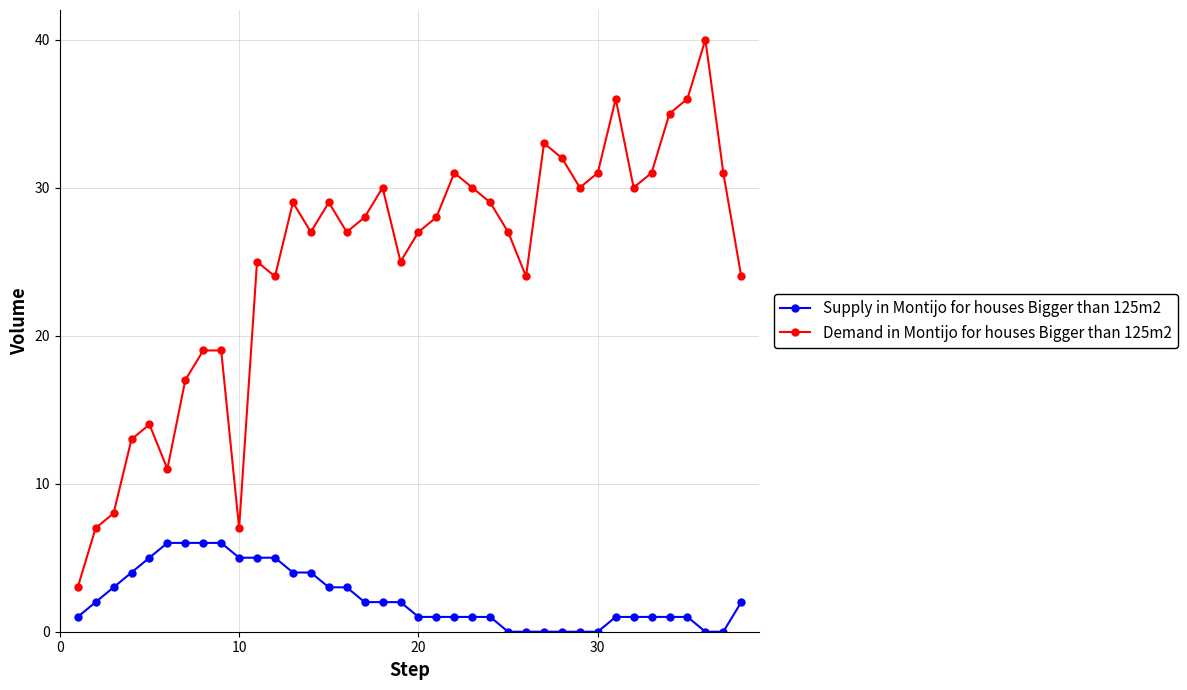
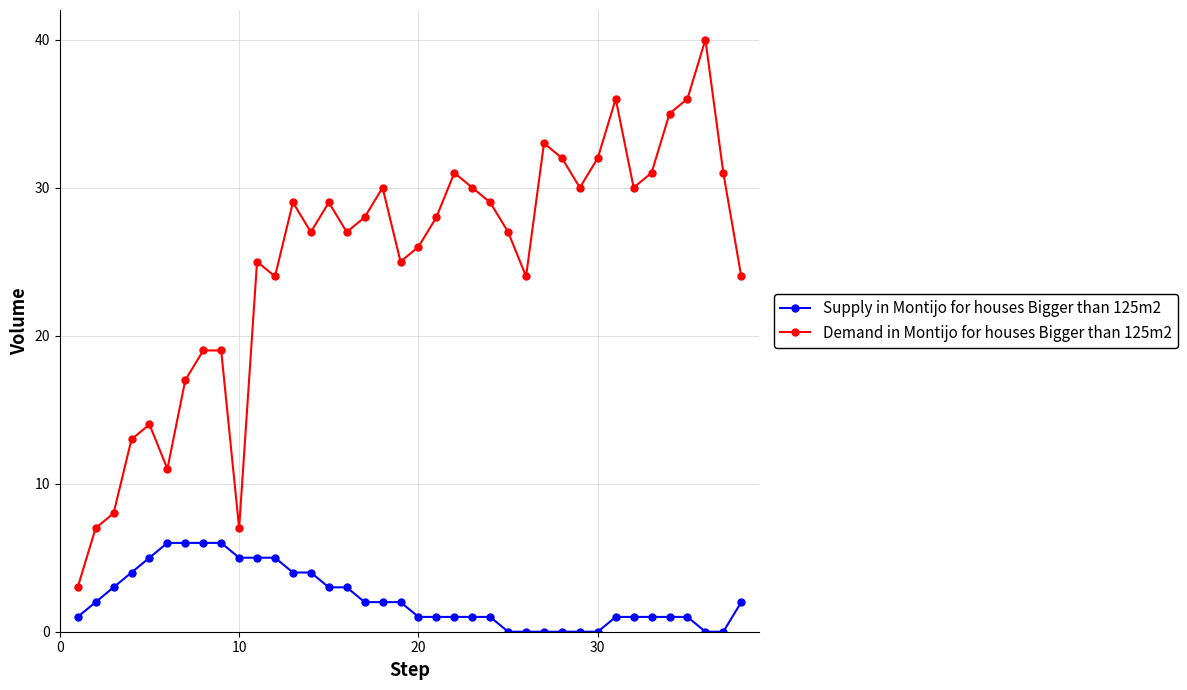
  {
    "Supply in Montijo for houses Bigger than 125m2": {
      "10": 5,
      "20": 1,
      "30": 0
    },
    "Demand in Montijo for houses Bigger than 125m2": {
      "10": 7,
-     "20": 27,
-     "30": 31
+     "20": 26,
+     "30": 32
    }
  }
